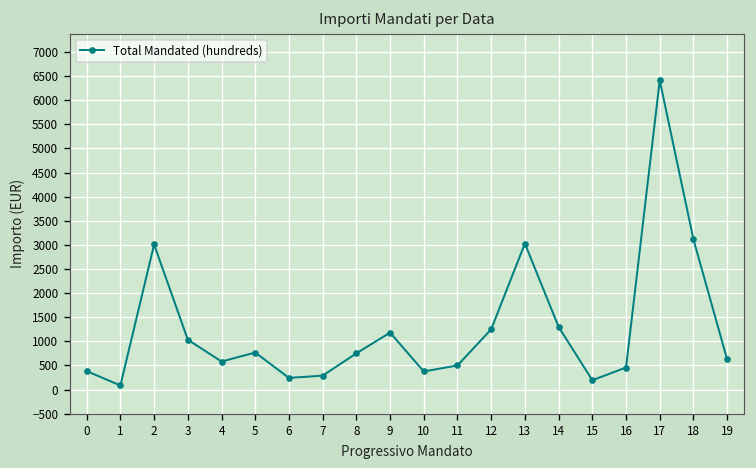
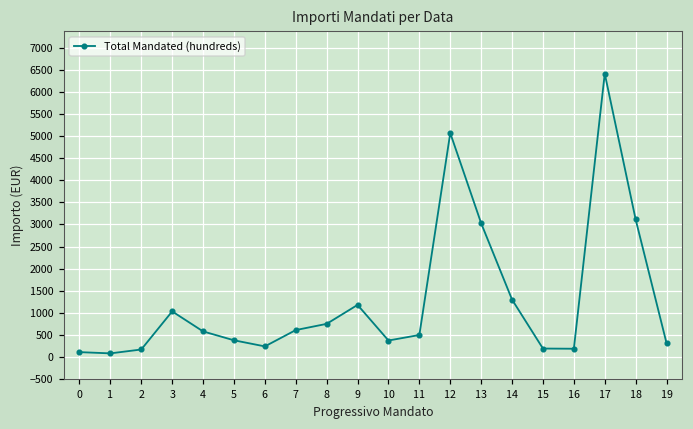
  {
-   "0": 400,
+   "0": 100,
    "1": 100,
-   "2": 3000,
+   "2": 200,
    "3": 1000,
    "4": 600,
-   "5": 800,
+   "5": 400,
    "6": 200,
-   "7": 300,
+   "7": 600,
    "8": 800,
    "9": 1200,
    "10": 400,
    "11": 500,
-   "12": 1300,
+   "12": 5100,
    "13": 3000,
    "14": 1300,
    "15": 200,
-   "16": 500,
+   "16": 200,
    "17": 6400,
    "18": 3100,
-   "19": 600
+   "19": 300
  }
